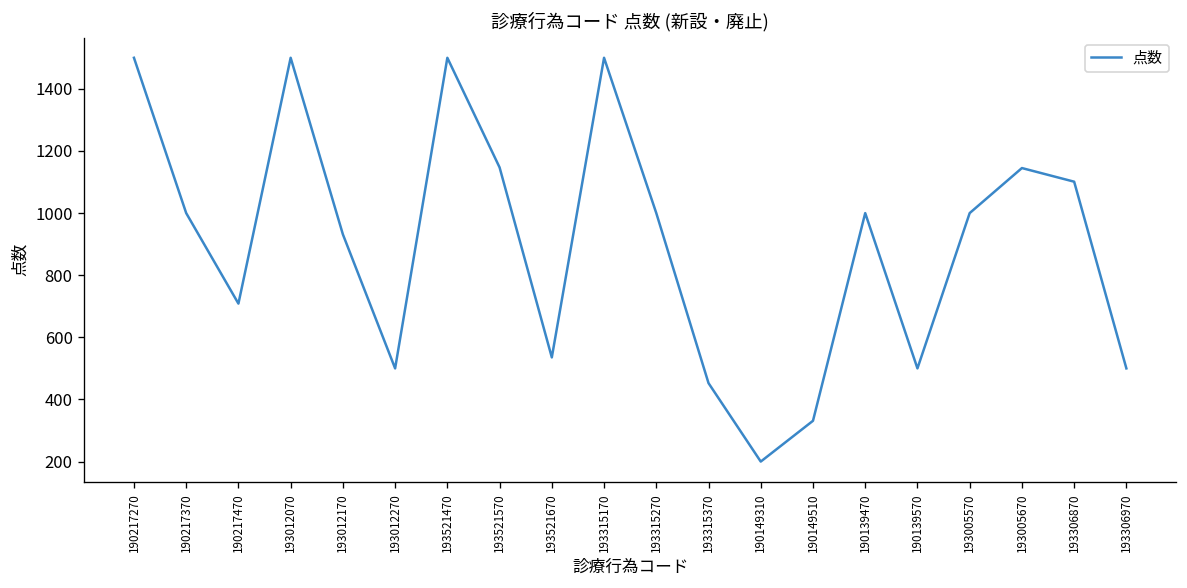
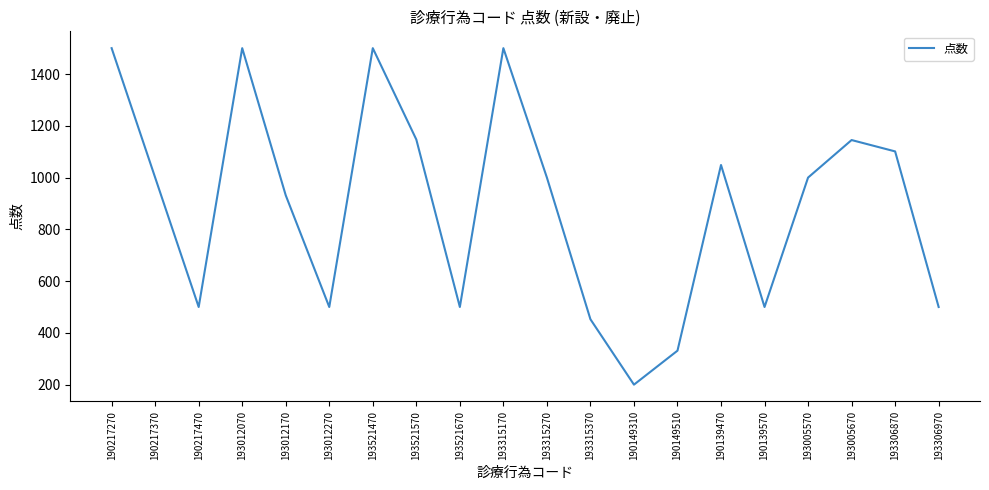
  {
    "190217270": 1500,
    "190217370": 1000,
-   "190217470": 710,
+   "190217470": 500,
    "193012070": 1500,
    "193012170": 930,
    "193012270": 500,
    "193521470": 1500,
    "193521570": 1150,
-   "193521670": 540,
+   "193521670": 500,
    "193315170": 1500,
    "193315270": 1000,
    "193315370": 450,
    "190149310": 200,
    "190149510": 330,
-   "190139470": 1000,
+   "190139470": 1050,
    "190139570": 500,
    "193005570": 1000,
    "193005670": 1150,
    "193306870": 1100,
    "193306970": 500
  }
